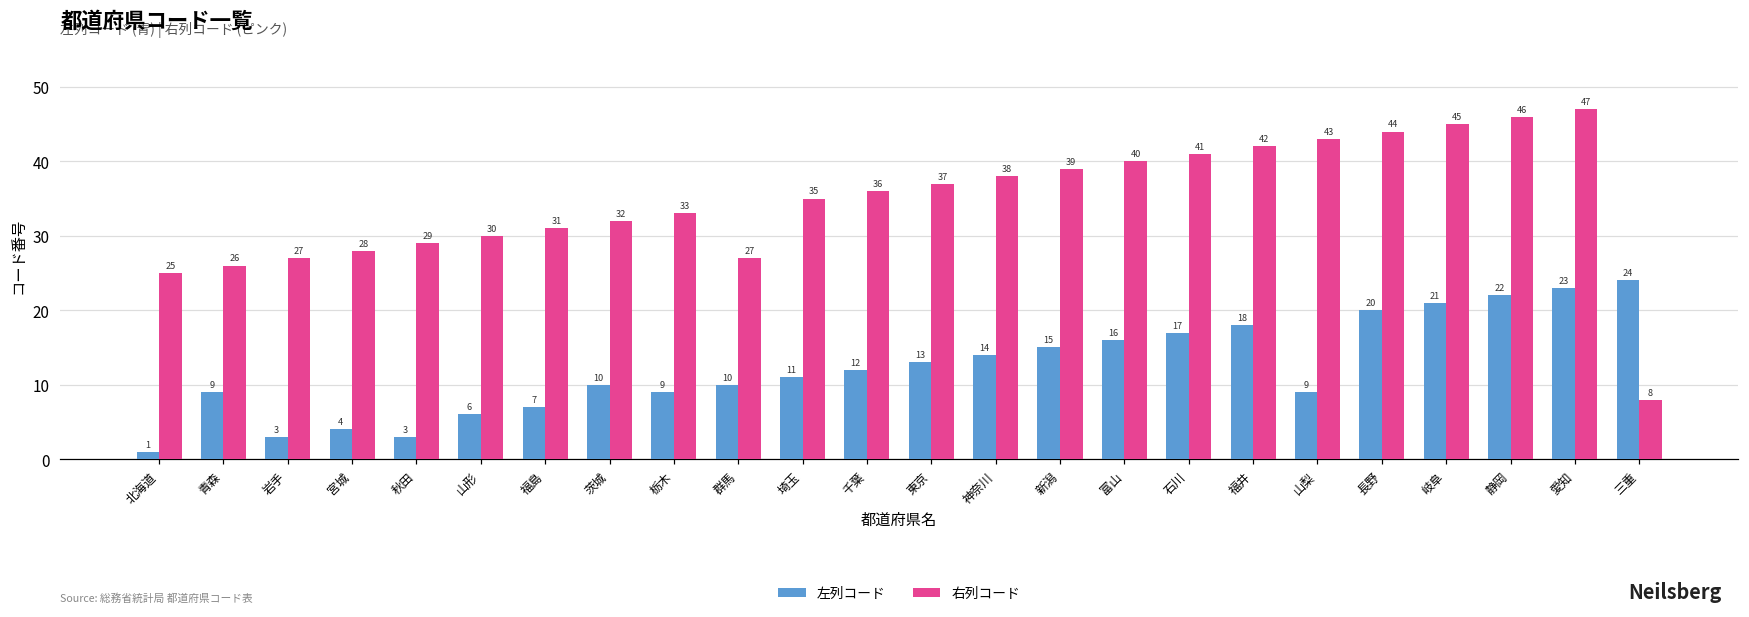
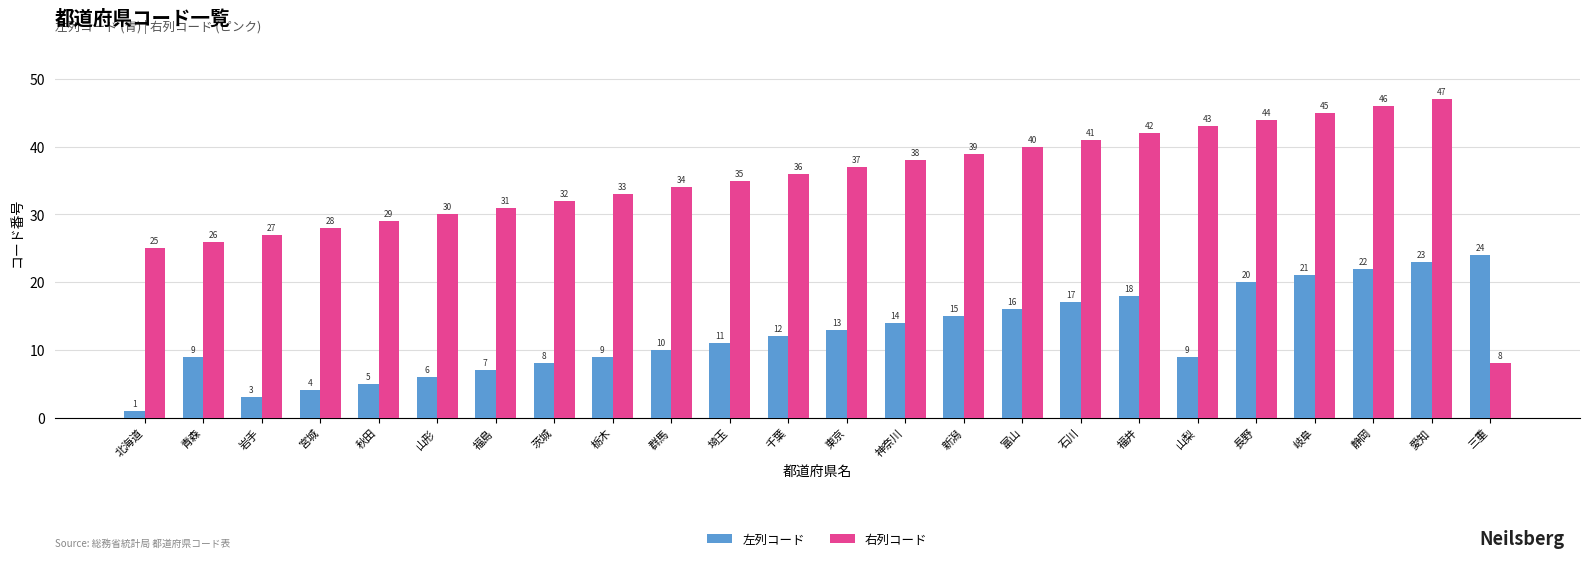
  {
    "左列コード": {
      "北海道": 1,
      "青森": 9,
      "岩手": 3,
      "宮城": 4,
-     "秋田": 3,
+     "秋田": 5,
      "山形": 6,
      "福島": 7,
-     "茨城": 10,
+     "茨城": 8,
      "栃木": 9,
      "群馬": 10,
      "埼玉": 11,
      "千葉": 12,
      "東京": 13,
      "神奈川": 14,
      "新潟": 15,
      "富山": 16,
      "石川": 17,
      "福井": 18,
      "山梨": 9,
      "長野": 20,
      "岐阜": 21,
      "静岡": 22,
      "愛知": 23,
      "三重": 24
    },
    "右列コード": {
      "北海道": 25,
      "青森": 26,
      "岩手": 27,
      "宮城": 28,
      "秋田": 29,
      "山形": 30,
      "福島": 31,
      "茨城": 32,
      "栃木": 33,
-     "群馬": 27,
+     "群馬": 34,
      "埼玉": 35,
      "千葉": 36,
      "東京": 37,
      "神奈川": 38,
      "新潟": 39,
      "富山": 40,
      "石川": 41,
      "福井": 42,
      "山梨": 43,
      "長野": 44,
      "岐阜": 45,
      "静岡": 46,
      "愛知": 47,
      "三重": 8
    }
  }
